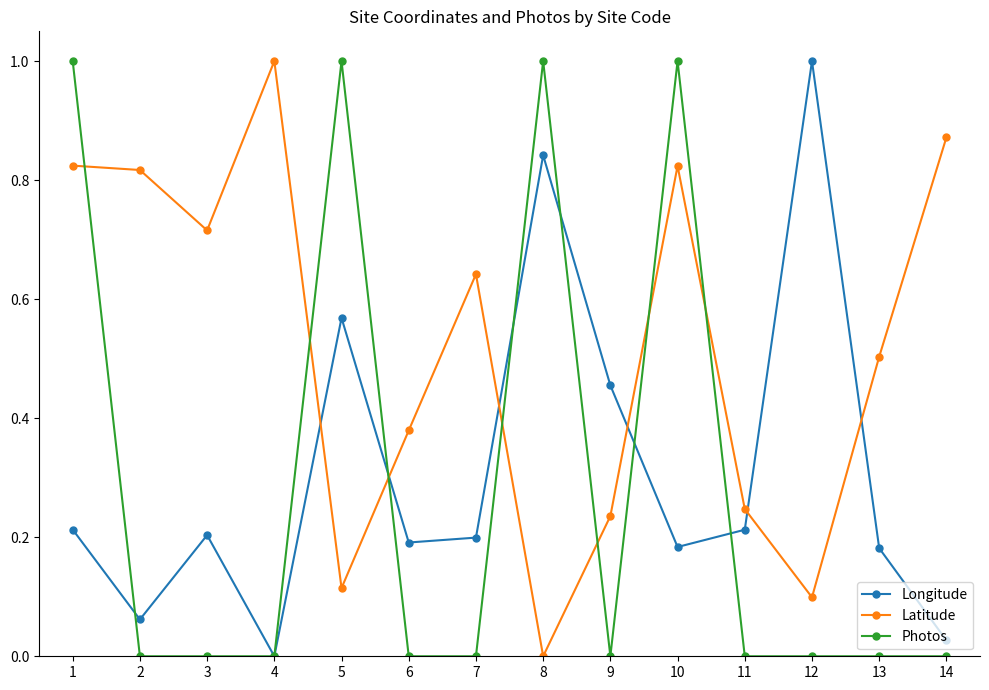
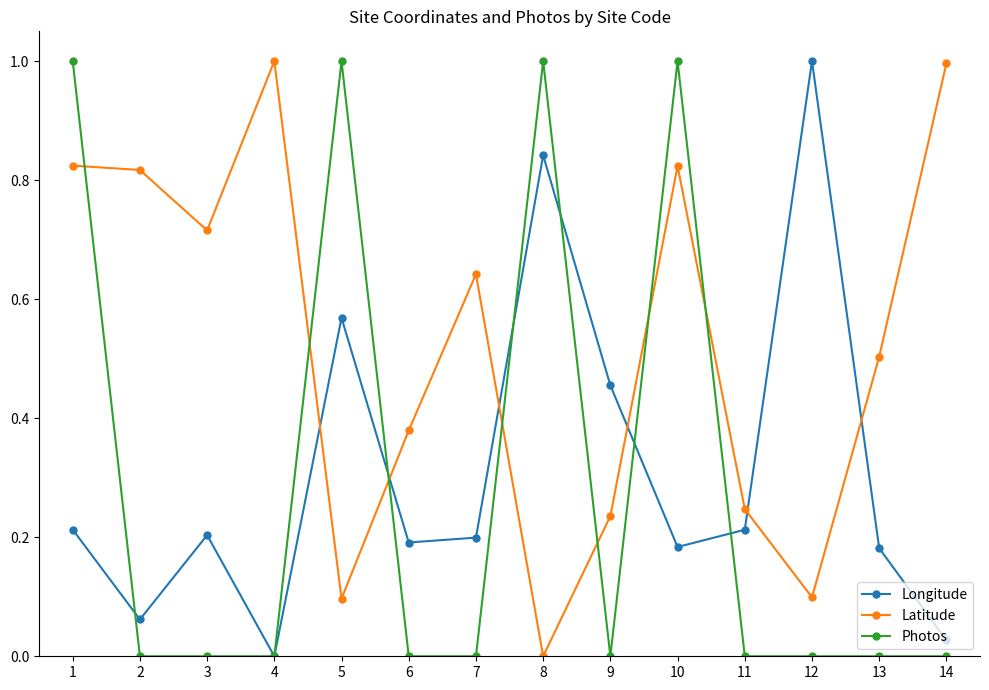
  {
    "Longitude": {
      "1": 0.21,
      "2": 0.06,
      "3": 0.20,
      "5": 0.57,
      "6": 0.19,
      "7": 0.20,
      "8": 0.84,
      "9": 0.46,
      "10": 0.18,
      "11": 0.21,
      "12": 1.00,
      "13": 0.18
    },
    "Latitude": {
      "1": 0.82,
      "2": 0.82,
      "3": 0.72,
      "4": 1.00,
-     "5": 0.11,
+     "5": 0.10,
      "6": 0.38,
      "7": 0.64,
      "8": 0.00,
      "9": 0.24,
      "10": 0.82,
      "11": 0.25,
      "12": 0.10,
      "13": 0.50,
-     "14": 0.87
+     "14": 1.00
    },
    "Photos": {
      "1": 1.00,
      "2": 0.00,
      "3": 0.00,
      "5": 1.00,
      "6": 0.00,
      "7": 0.00,
      "8": 1.00,
      "9": 0.00,
      "10": 1.00,
      "11": 0.00,
      "12": 0.00,
      "13": 0.00,
      "14": 0.00
    }
  }
